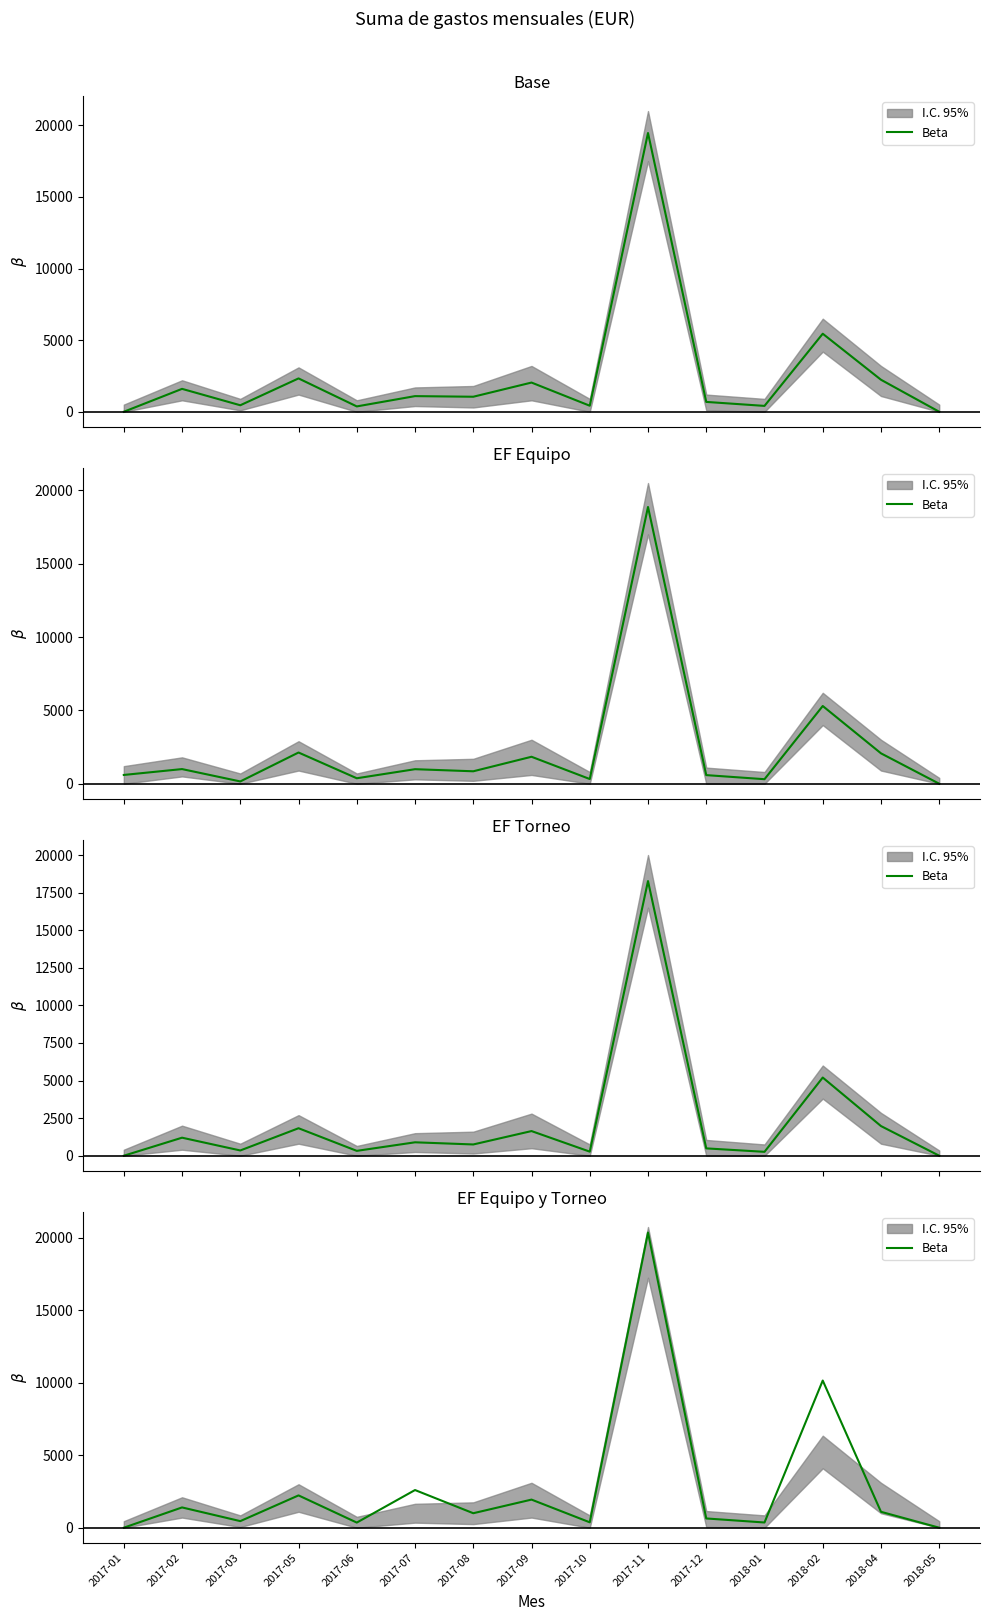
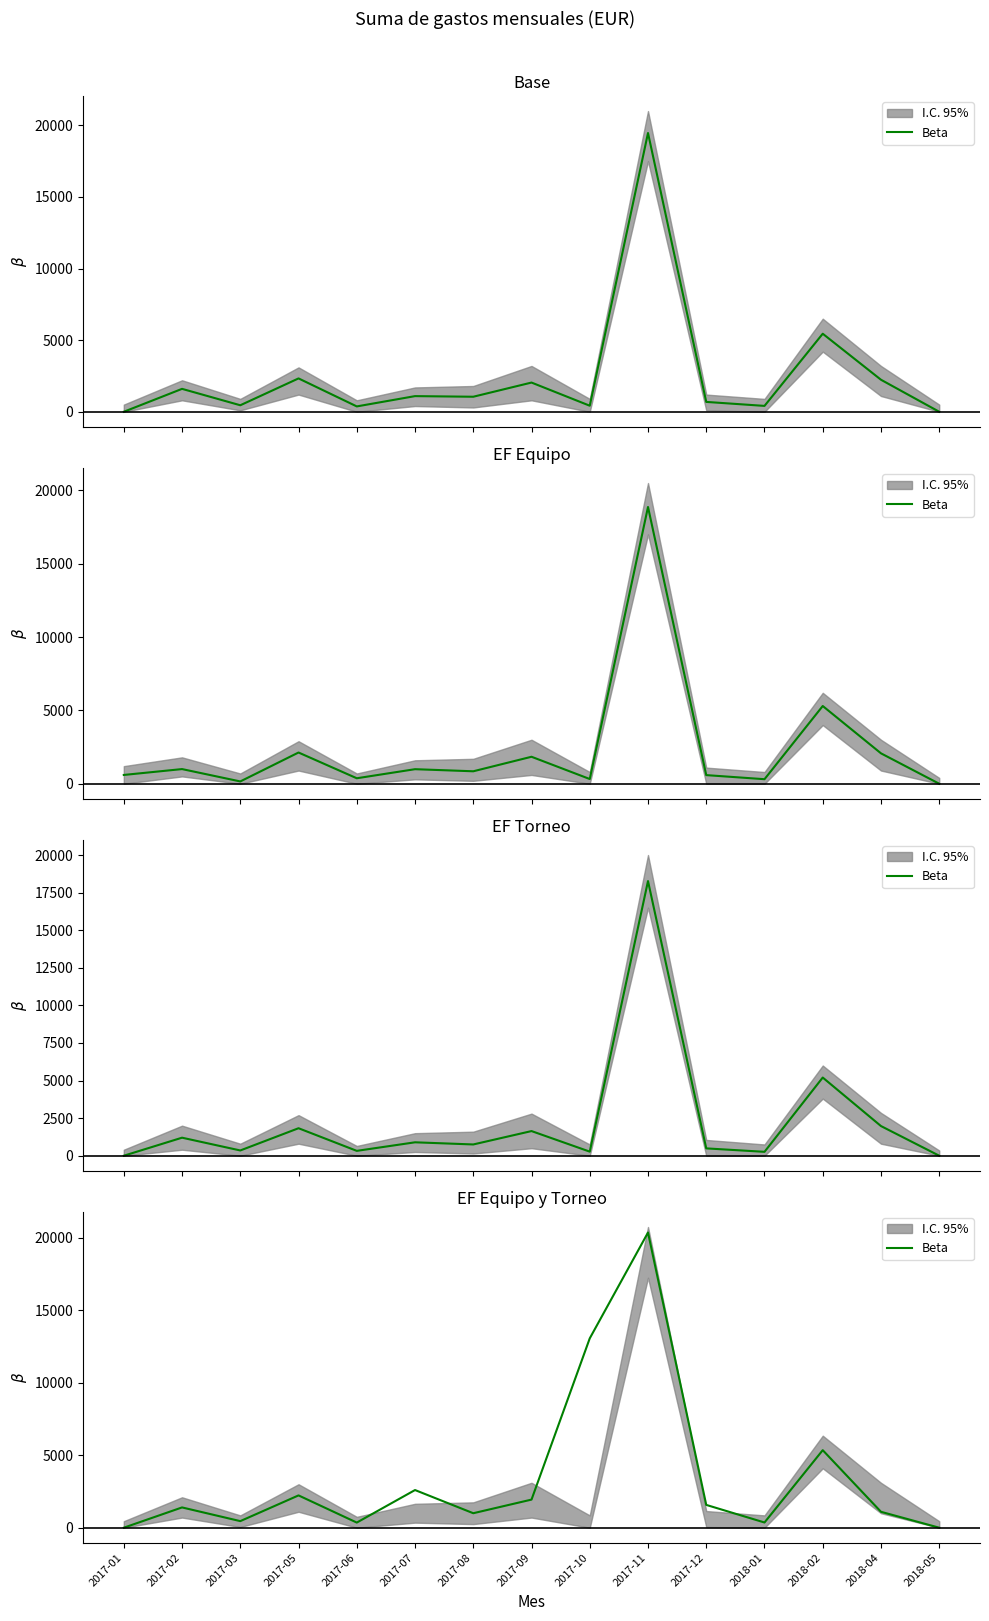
  {
    "EF Equipo y Torneo": {
      "Beta": {
        "2017-01": 0,
        "2017-02": 1400,
        "2017-03": 500,
        "2017-05": 2200,
        "2017-06": 400,
        "2017-07": 2600,
        "2017-08": 1000,
        "2017-09": 1900,
-       "2017-10": 400,
+       "2017-10": 13100,
        "2017-11": 20400,
-       "2017-12": 600,
+       "2017-12": 1600,
        "2018-01": 400,
-       "2018-02": 10200,
+       "2018-02": 5400,
        "2018-04": 1100,
        "2018-05": 0
      }
    }
  }
